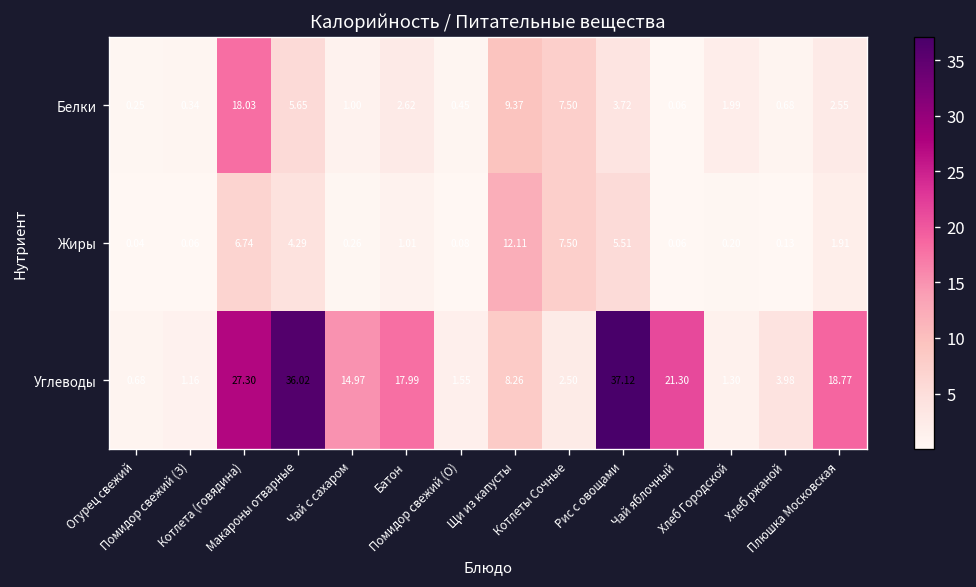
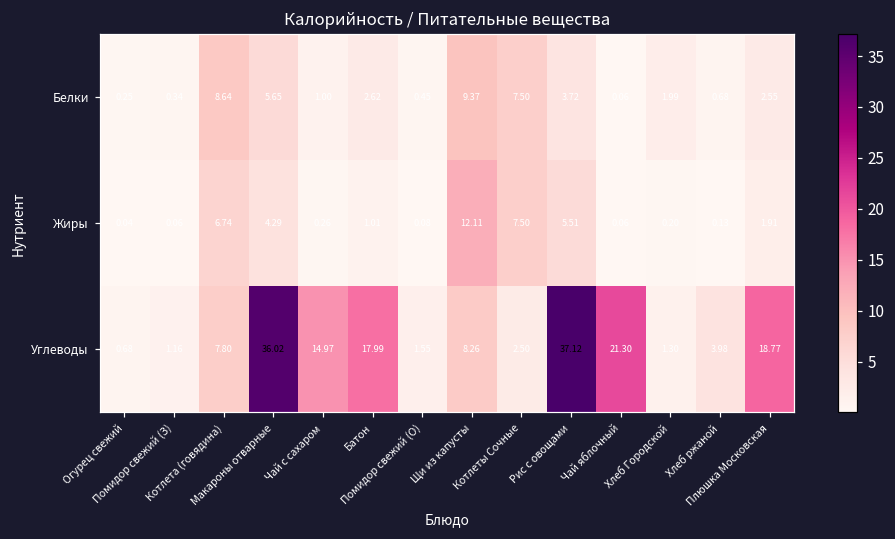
  {
    "Белки": {
-     "Котлета (говядина)": 18.03,
+     "Котлета (говядина)": 8.64,
      "Щи из капусты": 9.37,
      "Котлеты Сочные": 7.50
    },
    "Жиры": {
      "Щи из капусты": 12.11,
      "Котлеты Сочные": 7.50
    },
    "Углеводы": {
-     "Котлета (говядина)": 27.30,
+     "Котлета (говядина)": 7.80,
      "Макароны отварные": 36.02,
      "Чай с сахаром": 14.97,
      "Батон": 17.99,
      "Щи из капусты": 8.26,
      "Рис с овощами": 37.12,
      "Чай яблочный": 21.30,
      "Плюшка Московская": 18.77
    }
  }
